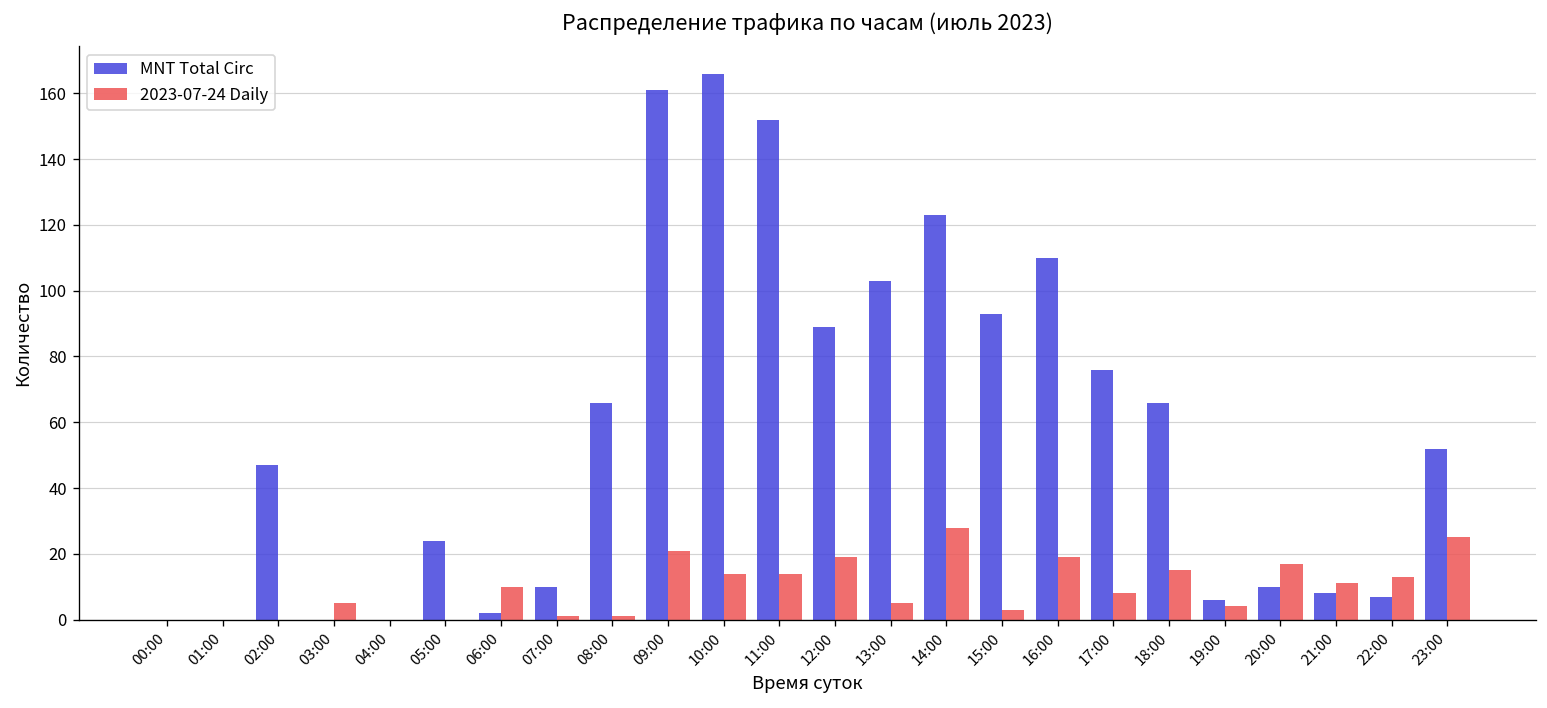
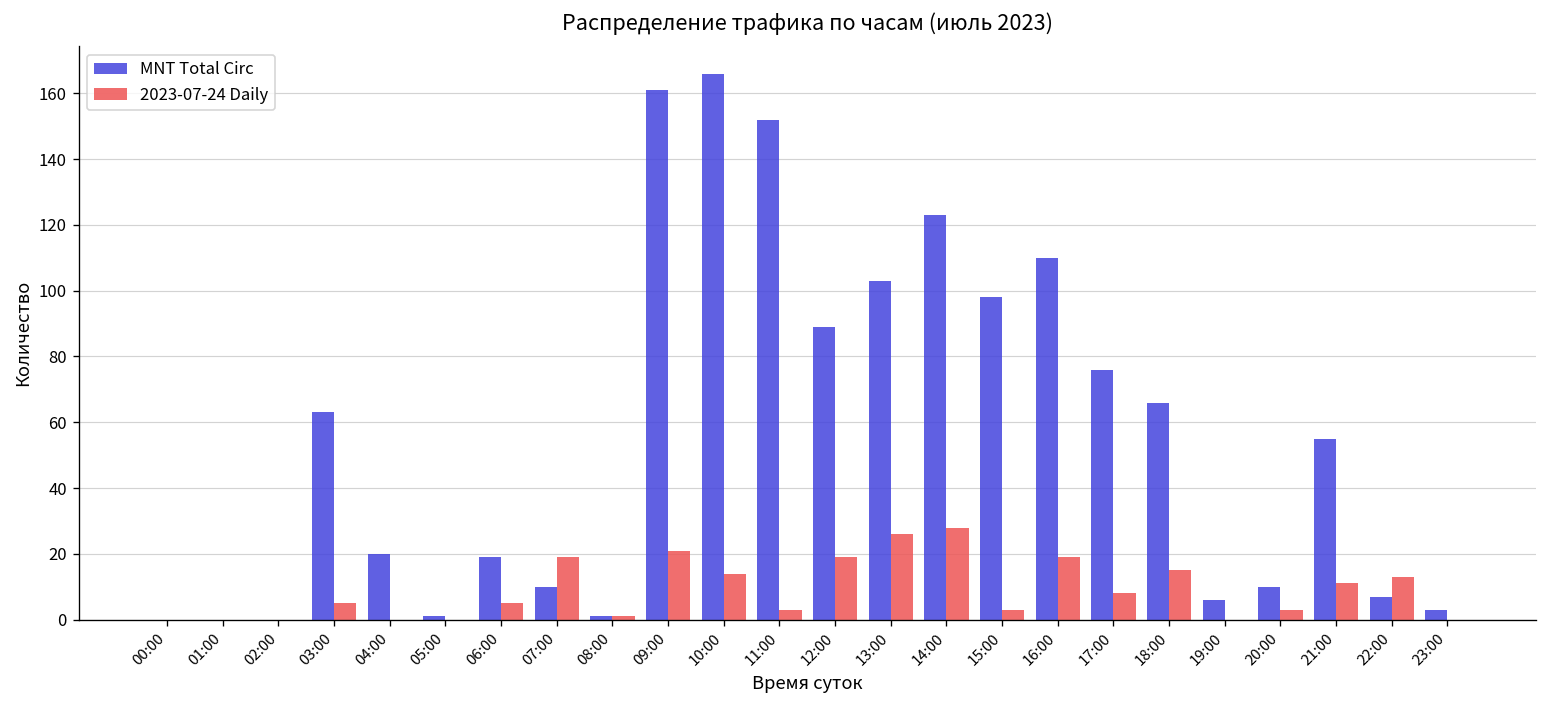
  {
    "MNT Total Circ": {
      "00:00": 0,
      "01:00": 0,
-     "02:00": 47,
-     "03:00": 0,
-     "04:00": 0,
-     "05:00": 24,
-     "06:00": 2,
+     "02:00": 0,
+     "03:00": 63,
+     "04:00": 20,
+     "05:00": 1,
+     "06:00": 19,
      "07:00": 10,
-     "08:00": 66,
+     "08:00": 1,
      "09:00": 161,
      "10:00": 166,
      "11:00": 152,
      "12:00": 89,
      "13:00": 103,
      "14:00": 123,
-     "15:00": 93,
+     "15:00": 98,
      "16:00": 110,
      "17:00": 76,
      "18:00": 66,
      "19:00": 6,
      "20:00": 10,
-     "21:00": 8,
+     "21:00": 55,
      "22:00": 7,
-     "23:00": 52
+     "23:00": 3
    },
    "2023-07-24 Daily": {
      "00:00": 0,
      "01:00": 0,
      "02:00": 0,
      "03:00": 5,
      "04:00": 0,
      "05:00": 0,
-     "06:00": 10,
-     "07:00": 1,
+     "06:00": 5,
+     "07:00": 19,
      "08:00": 1,
      "09:00": 21,
      "10:00": 14,
-     "11:00": 14,
+     "11:00": 3,
      "12:00": 19,
-     "13:00": 5,
+     "13:00": 26,
      "14:00": 28,
      "15:00": 3,
      "16:00": 19,
      "17:00": 8,
      "18:00": 15,
-     "19:00": 4,
-     "20:00": 17,
+     "19:00": 0,
+     "20:00": 3,
      "21:00": 11,
      "22:00": 13,
-     "23:00": 25
+     "23:00": 0
    }
  }
